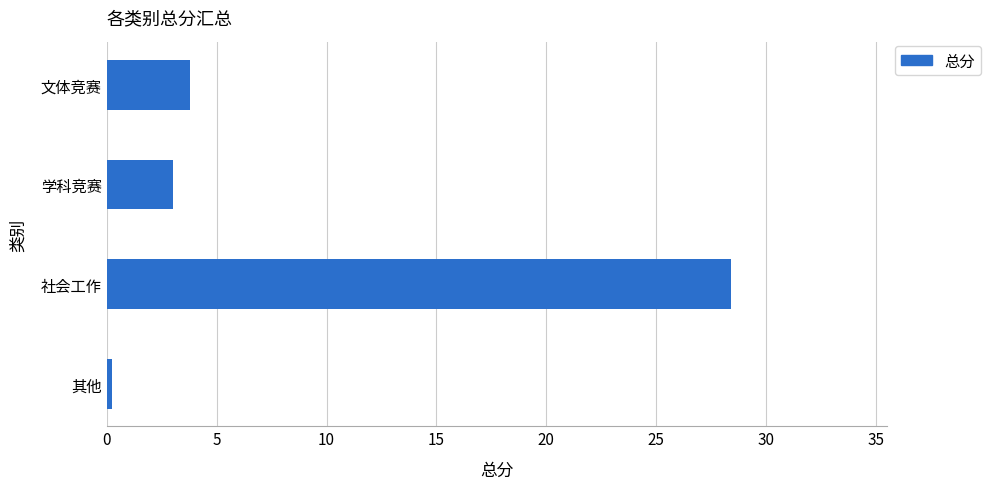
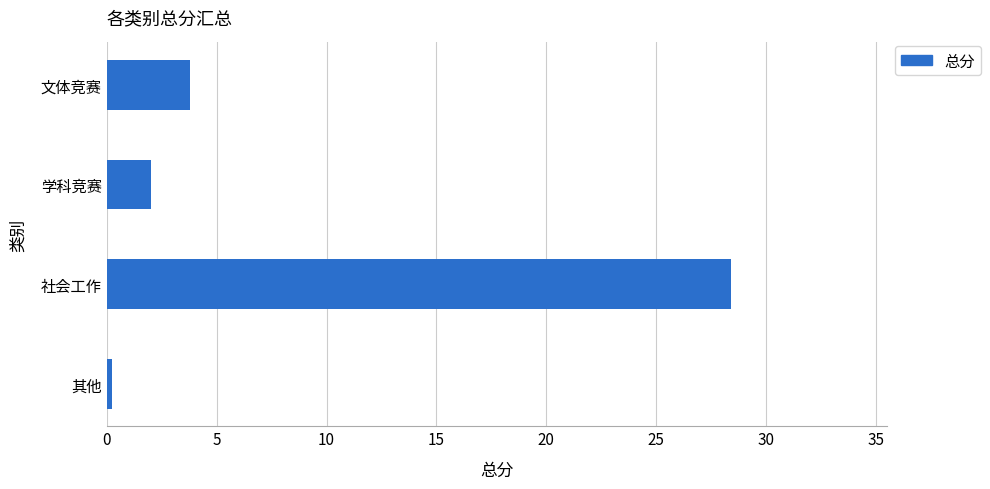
  {
    "文体竞赛": 3.8,
-   "学科竞赛": 3,
+   "学科竞赛": 2,
    "社会工作": 28.4,
    "其他": 0.3
  }
